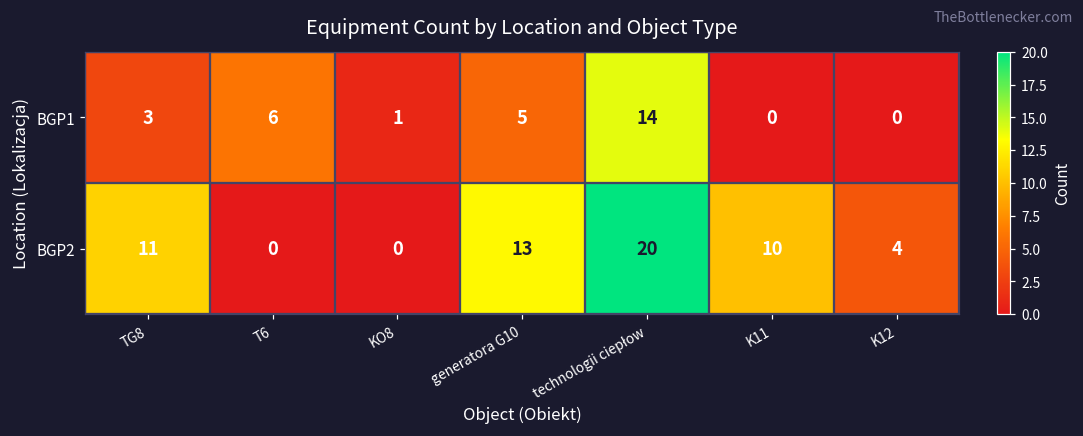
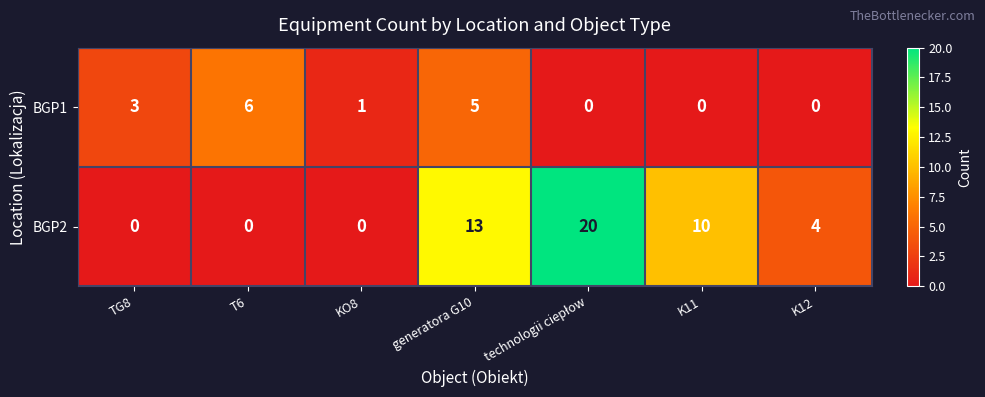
  {
    "BGP1": {
      "TG8": 3,
      "T6": 6,
      "KO8": 1,
      "generatora G10": 5,
-     "technologii ciepłow": 14,
+     "technologii ciepłow": 0,
      "K11": 0,
      "K12": 0
    },
    "BGP2": {
-     "TG8": 11,
+     "TG8": 0,
      "T6": 0,
      "KO8": 0,
      "generatora G10": 13,
      "technologii ciepłow": 20,
      "K11": 10,
      "K12": 4
    }
  }
